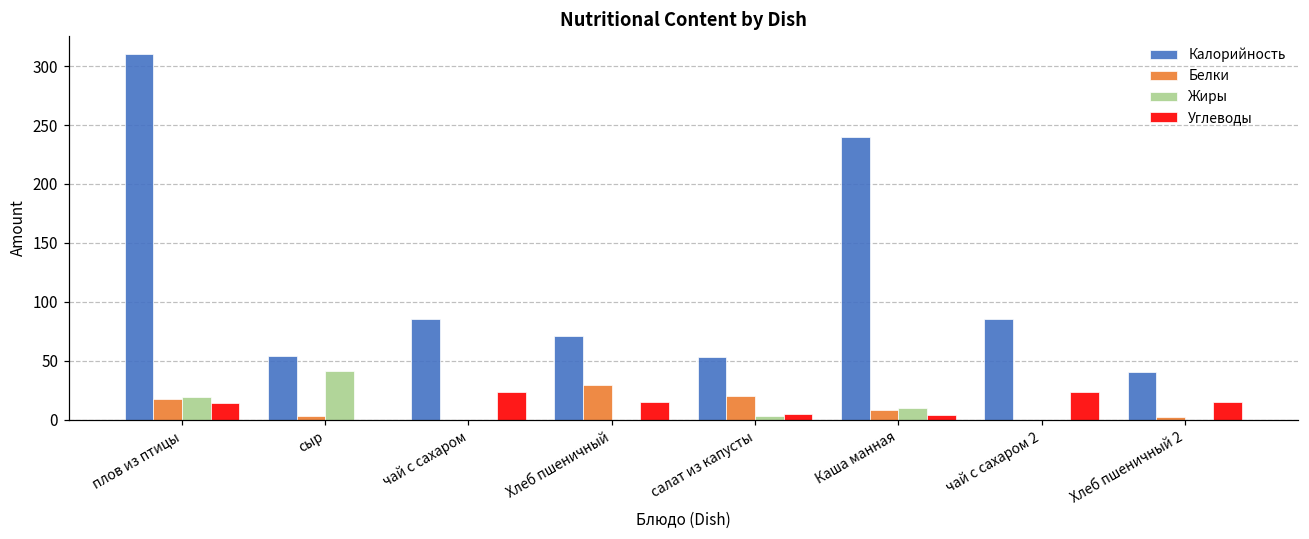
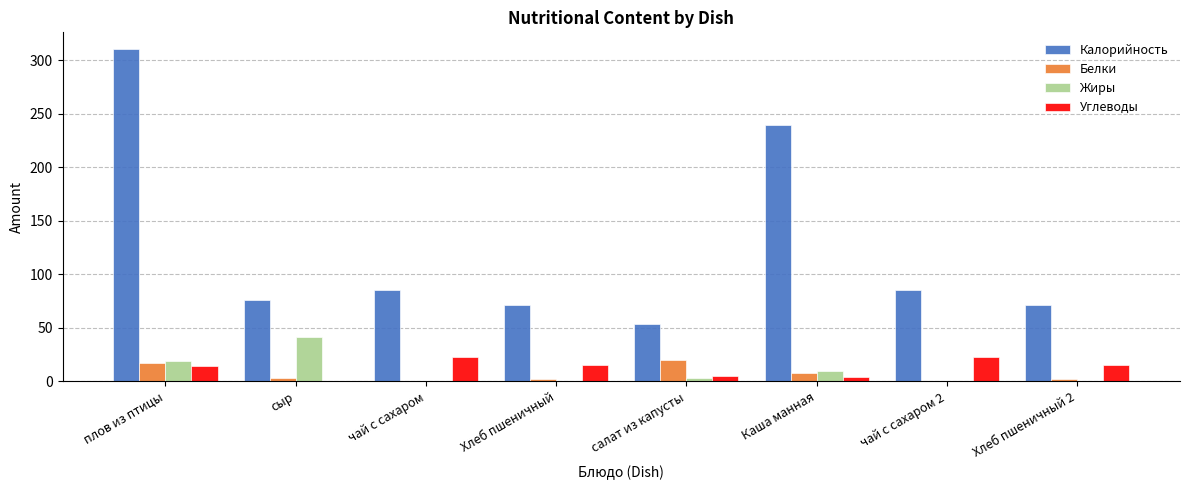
  {
    "Калорийность": {
      "плов из птицы": 311,
-     "сыр": 54,
+     "сыр": 76,
      "чай с сахаром": 85,
      "Хлеб пшеничный": 71,
      "салат из капусты": 53,
      "Каша манная": 240,
      "чай с сахаром 2": 85,
-     "Хлеб пшеничный 2": 41
+     "Хлеб пшеничный 2": 71
    },
    "Белки": {
      "плов из птицы": 17,
      "сыр": 3,
      "чай с сахаром": 0,
-     "Хлеб пшеничный": 29,
+     "Хлеб пшеничный": 2,
      "салат из капусты": 20,
      "Каша манная": 8,
      "чай с сахаром 2": 0
    },
    "Жиры": {
      "плов из птицы": 19,
      "сыр": 41,
      "чай с сахаром": 0,
      "Хлеб пшеничный": 0,
      "салат из капусты": 3,
      "Каша манная": 10,
      "чай с сахаром 2": 0,
      "Хлеб пшеничный 2": 0
    },
    "Углеводы": {
      "плов из птицы": 14,
      "сыр": 0,
      "чай с сахаром": 23,
      "Хлеб пшеничный": 15,
      "салат из капусты": 5,
      "Каша манная": 4,
      "чай с сахаром 2": 23,
      "Хлеб пшеничный 2": 15
    }
  }
